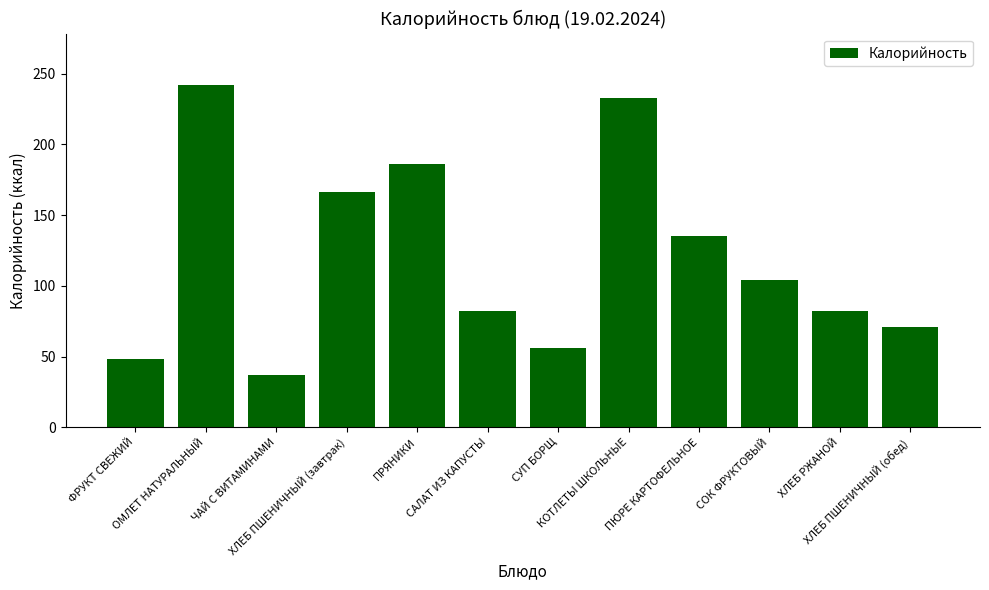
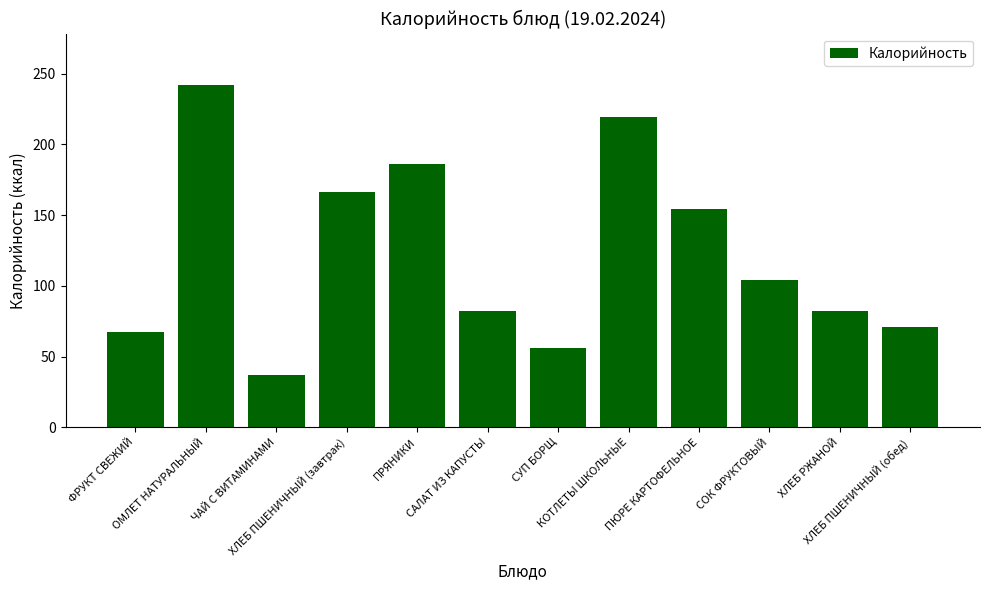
  {
-   "ФРУКТ СВЕЖИЙ": 48,
+   "ФРУКТ СВЕЖИЙ": 67,
    "ОМЛЕТ НАТУРАЛЬНЫЙ": 242,
    "ЧАЙ С ВИТАМИНАМИ": 37,
    "ХЛЕБ ПШЕНИЧНЫЙ (завтрак)": 166,
    "ПРЯНИКИ": 186,
    "САЛАТ ИЗ КАПУСТЫ": 82,
    "СУП БОРЩ": 56,
-   "КОТЛЕТЫ ШКОЛЬНЫЕ": 233,
-   "ПЮРЕ КАРТОФЕЛЬНОЕ": 135,
+   "КОТЛЕТЫ ШКОЛЬНЫЕ": 219,
+   "ПЮРЕ КАРТОФЕЛЬНОЕ": 154,
    "СОК ФРУКТОВЫЙ": 104,
    "ХЛЕБ РЖАНОЙ": 82,
    "ХЛЕБ ПШЕНИЧНЫЙ (обед)": 71
  }
